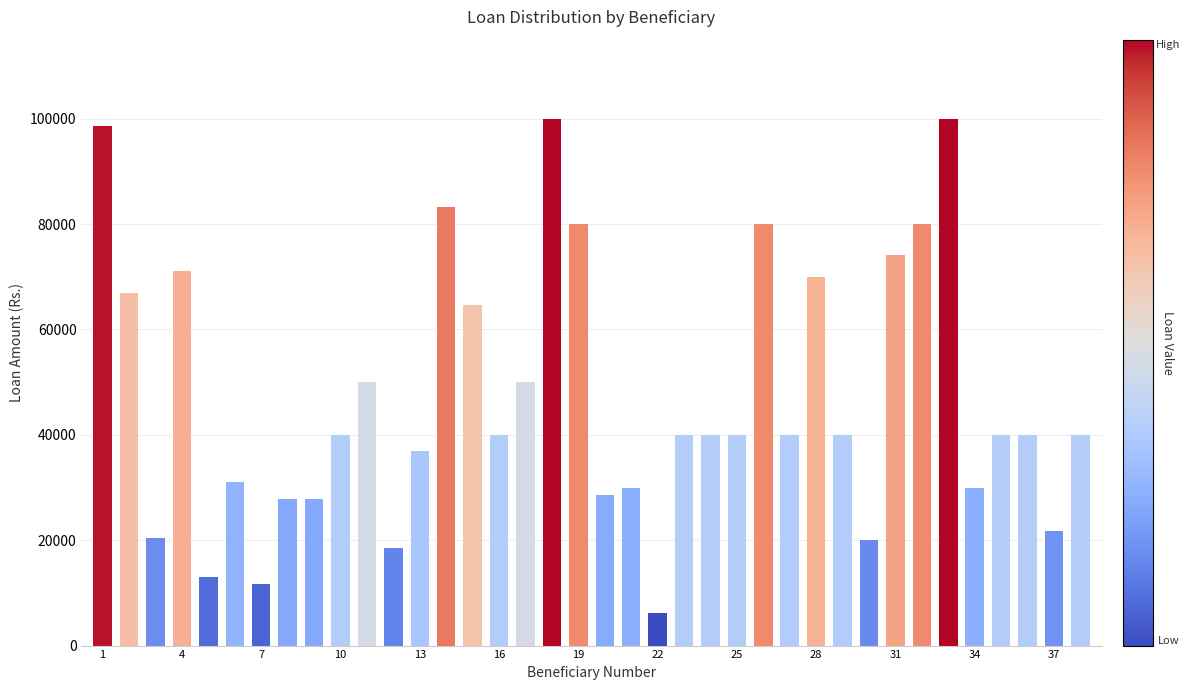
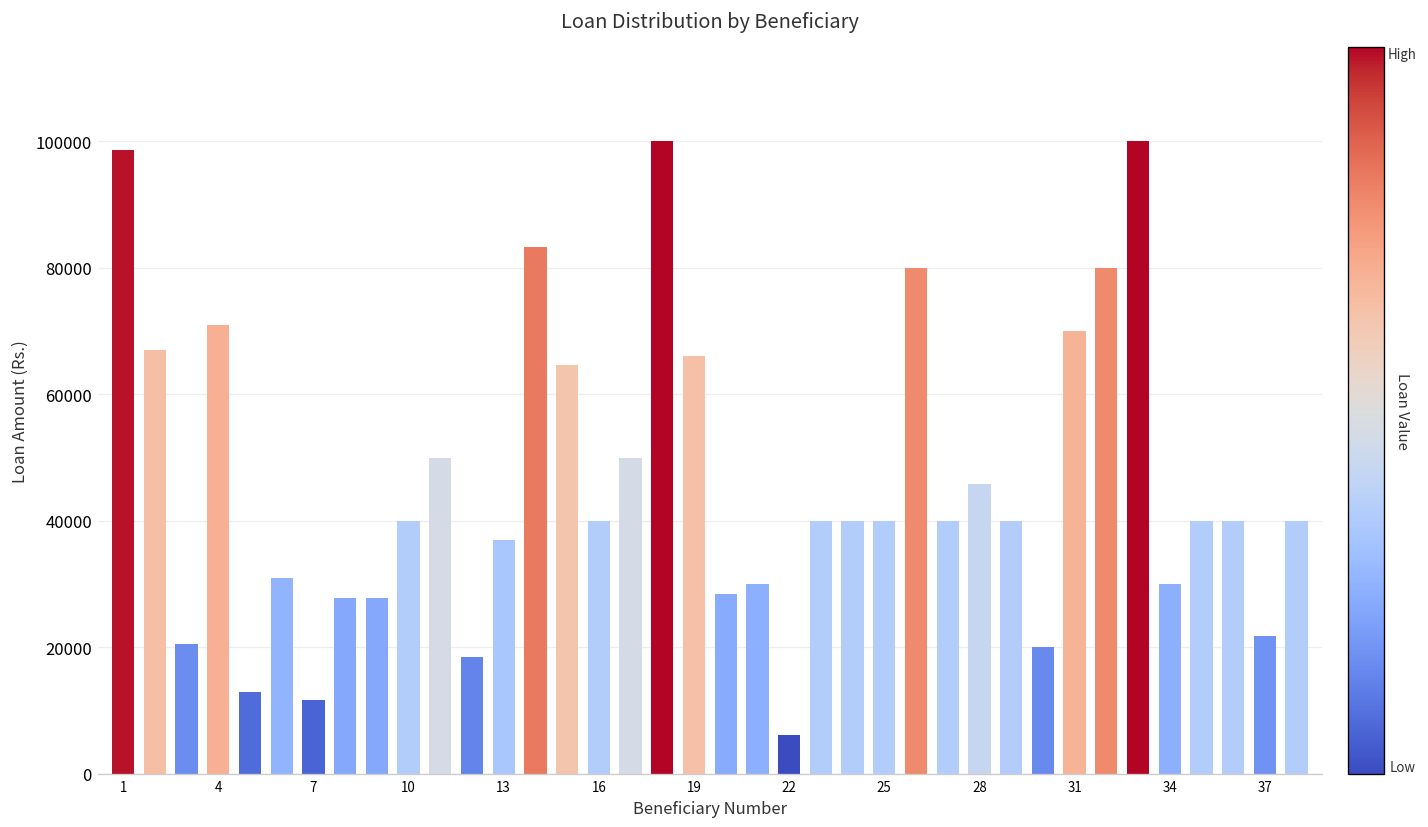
  {
    "1": 99000,
    "4": 71000,
    "7": 12000,
    "10": 40000,
    "13": 37000,
    "16": 40000,
-   "19": 80000,
+   "19": 66000,
    "22": 6000,
    "25": 40000,
-   "28": 70000,
-   "31": 74000,
+   "28": 46000,
+   "31": 70000,
    "34": 30000,
    "37": 22000
  }
